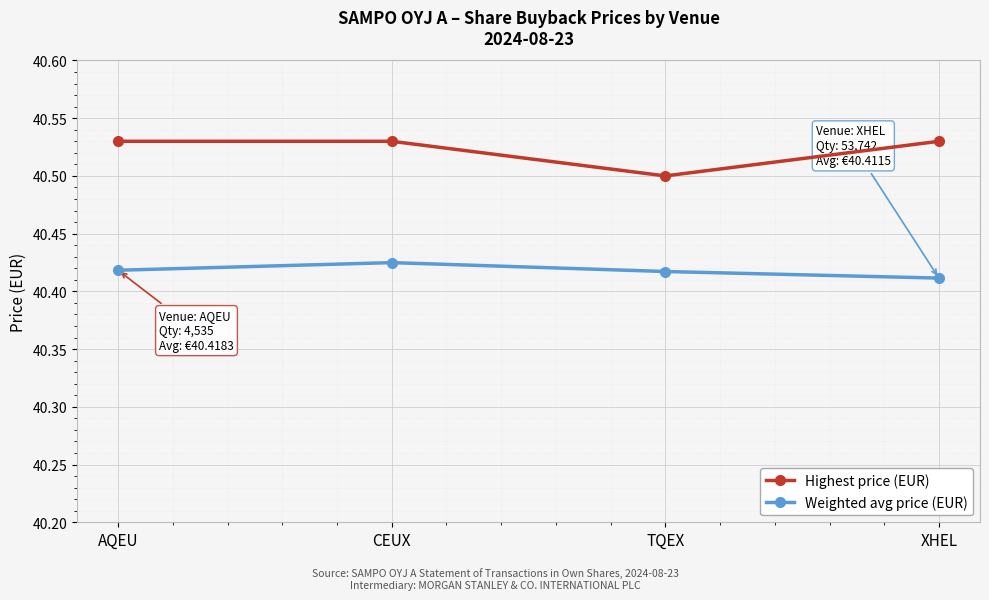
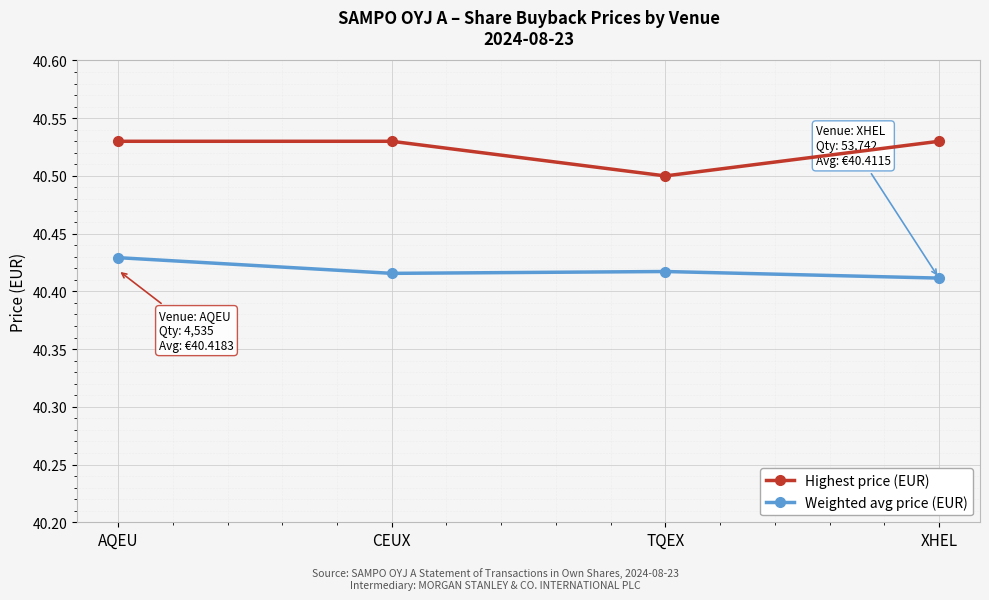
  {
    "Highest price (EUR)": {
      "AQEU": 40.530,
      "CEUX": 40.530,
      "TQEX": 40.500
    },
    "Weighted avg price (EUR)": {
-     "AQEU": 40.418,
-     "CEUX": 40.425,
+     "AQEU": 40.429,
+     "CEUX": 40.416,
      "TQEX": 40.417,
      "XHEL": 40.412
    }
  }
